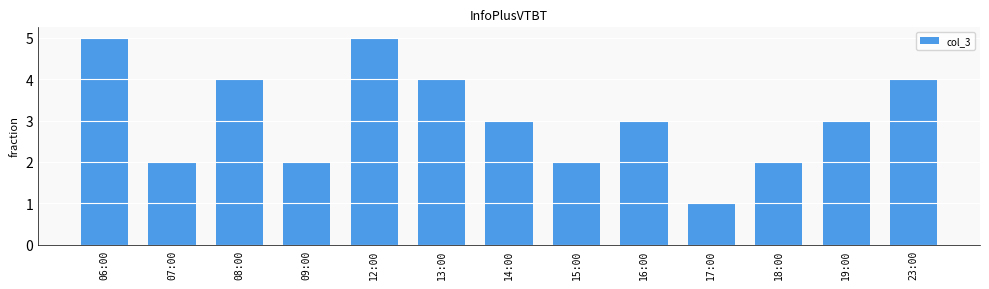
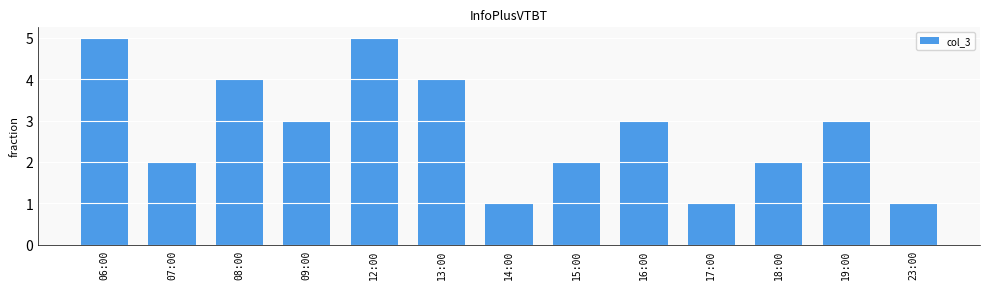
  {
    "06:00": 5,
    "07:00": 2,
    "08:00": 4,
-   "09:00": 2,
+   "09:00": 3,
    "12:00": 5,
    "13:00": 4,
-   "14:00": 3,
+   "14:00": 1,
    "15:00": 2,
    "16:00": 3,
    "17:00": 1,
    "18:00": 2,
    "19:00": 3,
-   "23:00": 4
+   "23:00": 1
  }
